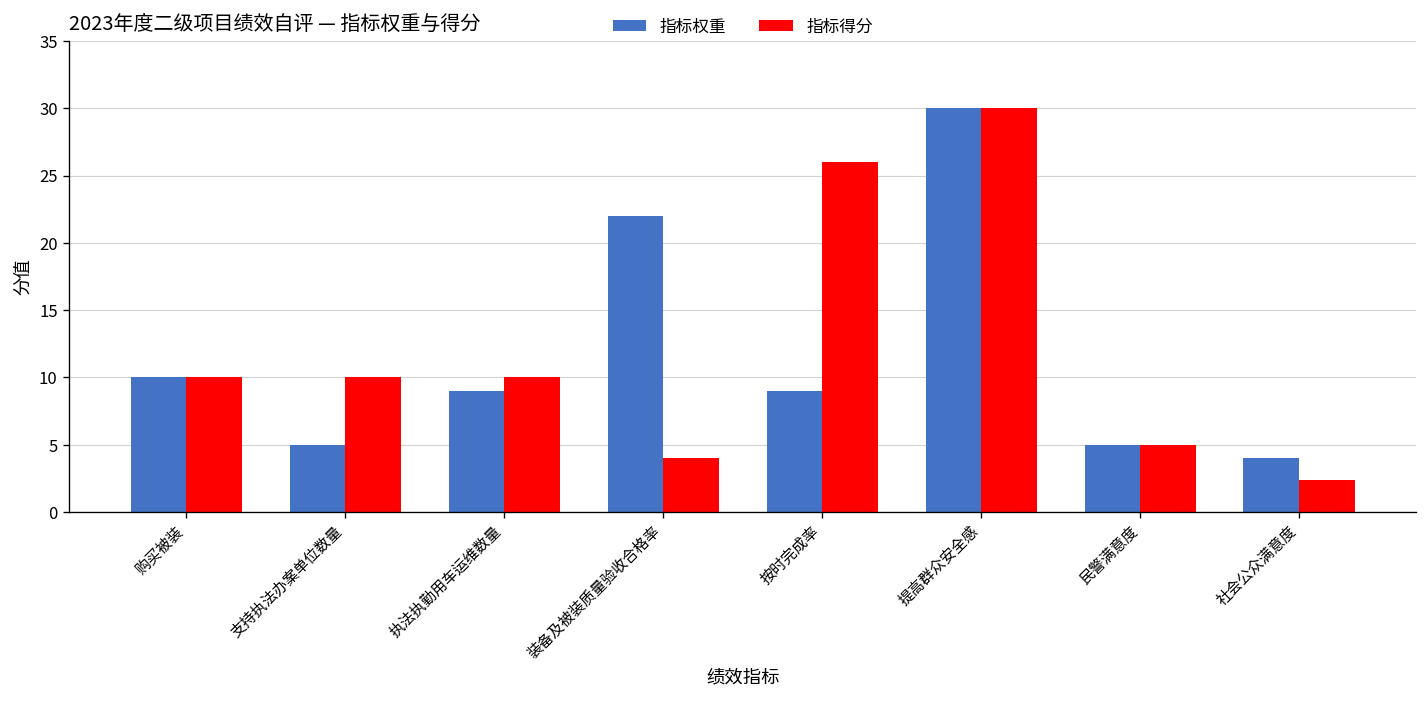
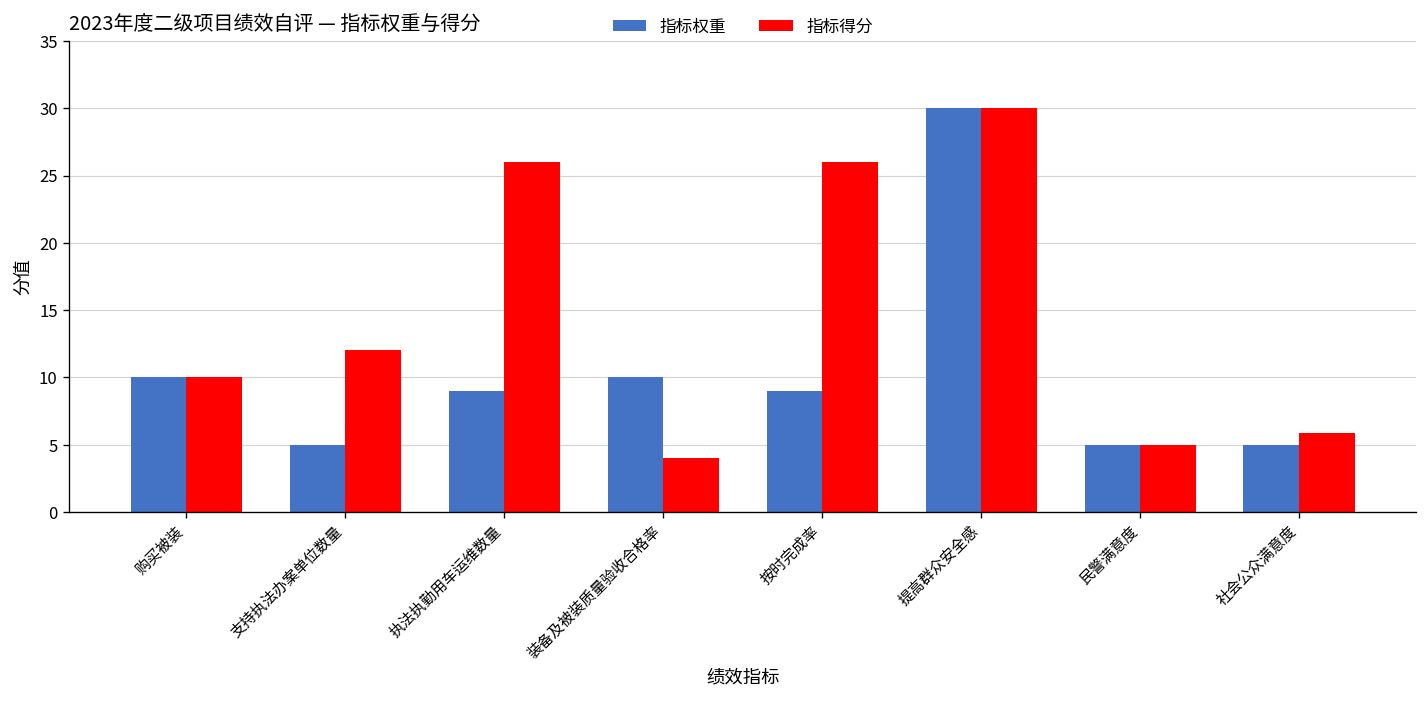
  {
    "指标权重": {
      "购买被装": 10,
      "支持执法办案单位数量": 5,
      "执法执勤用车运维数量": 9,
-     "装备及被装质量验收合格率": 22,
+     "装备及被装质量验收合格率": 10,
      "按时完成率": 9,
      "提高群众安全感": 30,
      "民警满意度": 5,
-     "社会公众满意度": 4
+     "社会公众满意度": 5
    },
    "指标得分": {
      "购买被装": 10.0,
-     "支持执法办案单位数量": 10,
-     "执法执勤用车运维数量": 10,
+     "支持执法办案单位数量": 12,
+     "执法执勤用车运维数量": 26,
      "装备及被装质量验收合格率": 4.0,
      "按时完成率": 26.0,
      "提高群众安全感": 30.0,
      "民警满意度": 5.0,
-     "社会公众满意度": 2.4
+     "社会公众满意度": 5.9
    }
  }
